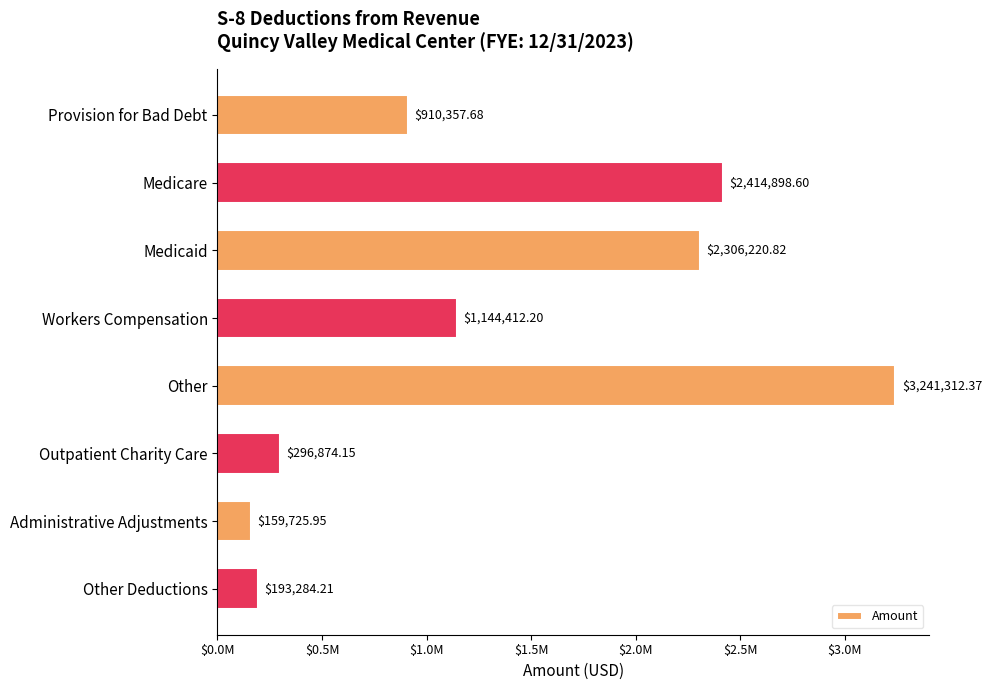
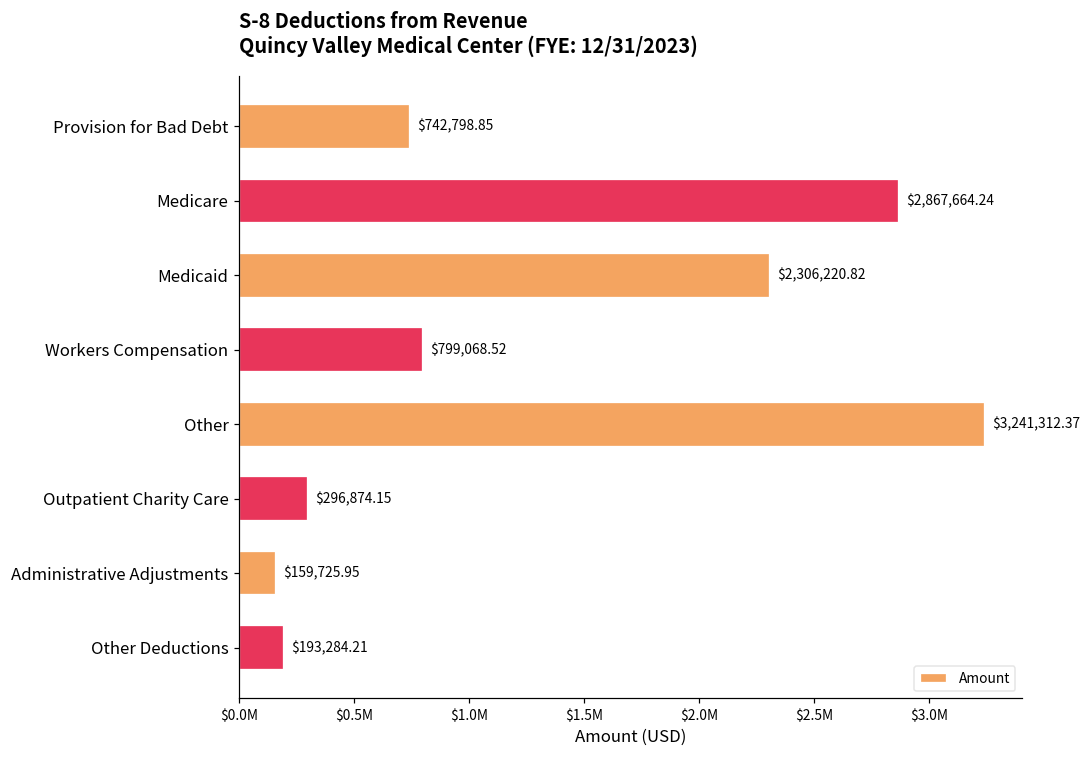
  {
-   "Provision for Bad Debt": "$910,357.68",
-   "Medicare": "$2,414,898.60",
+   "Provision for Bad Debt": "$742,798.85",
+   "Medicare": "$2,867,664.24",
    "Medicaid": "$2,306,220.82",
-   "Workers Compensation": "$1,144,412.20",
+   "Workers Compensation": "$799,068.52",
    "Other": "$3,241,312.37",
    "Outpatient Charity Care": "$296,874.15",
    "Administrative Adjustments": "$159,725.95",
    "Other Deductions": "$193,284.21"
  }
